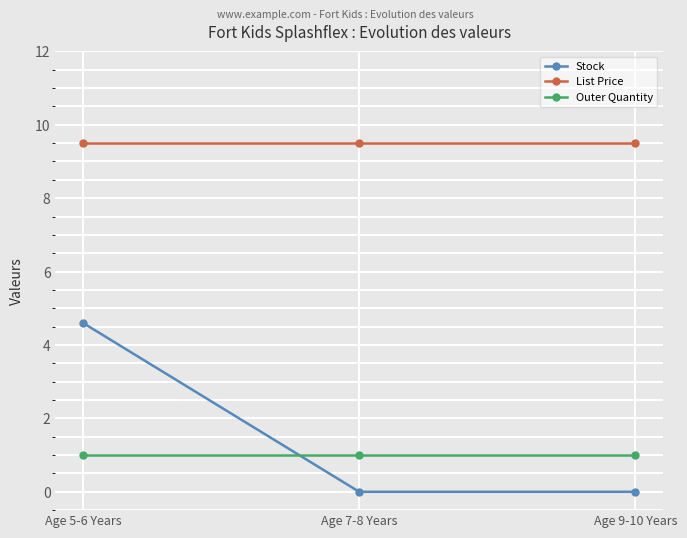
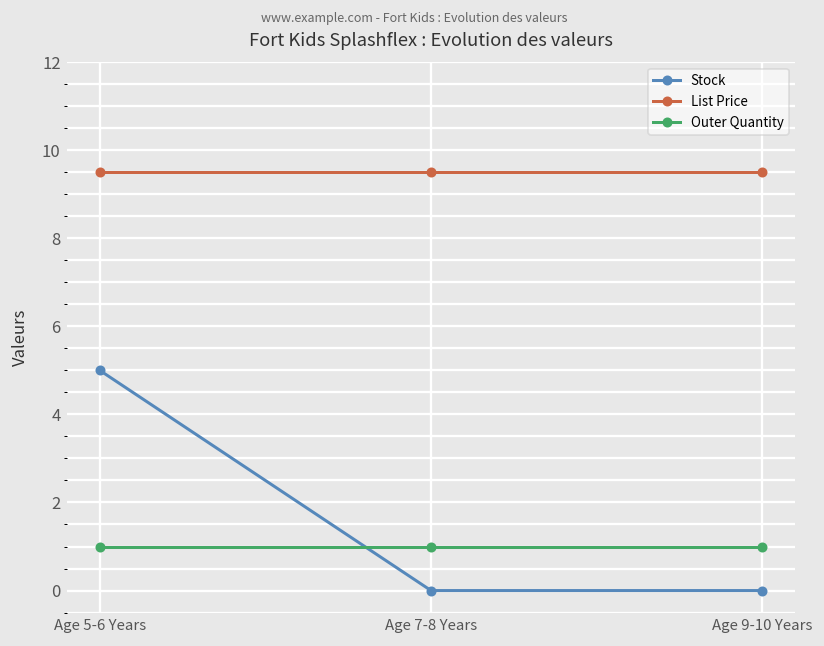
  {
    "Stock": {
-     "Age 5-6 Years": 4.6,
+     "Age 5-6 Years": 5.0,
      "Age 7-8 Years": 0.0,
      "Age 9-10 Years": 0.0
    },
    "List Price": {
      "Age 5-6 Years": 9.5,
      "Age 7-8 Years": 9.5,
      "Age 9-10 Years": 9.5
    },
    "Outer Quantity": {
      "Age 5-6 Years": 1.0,
      "Age 7-8 Years": 1.0,
      "Age 9-10 Years": 1.0
    }
  }
